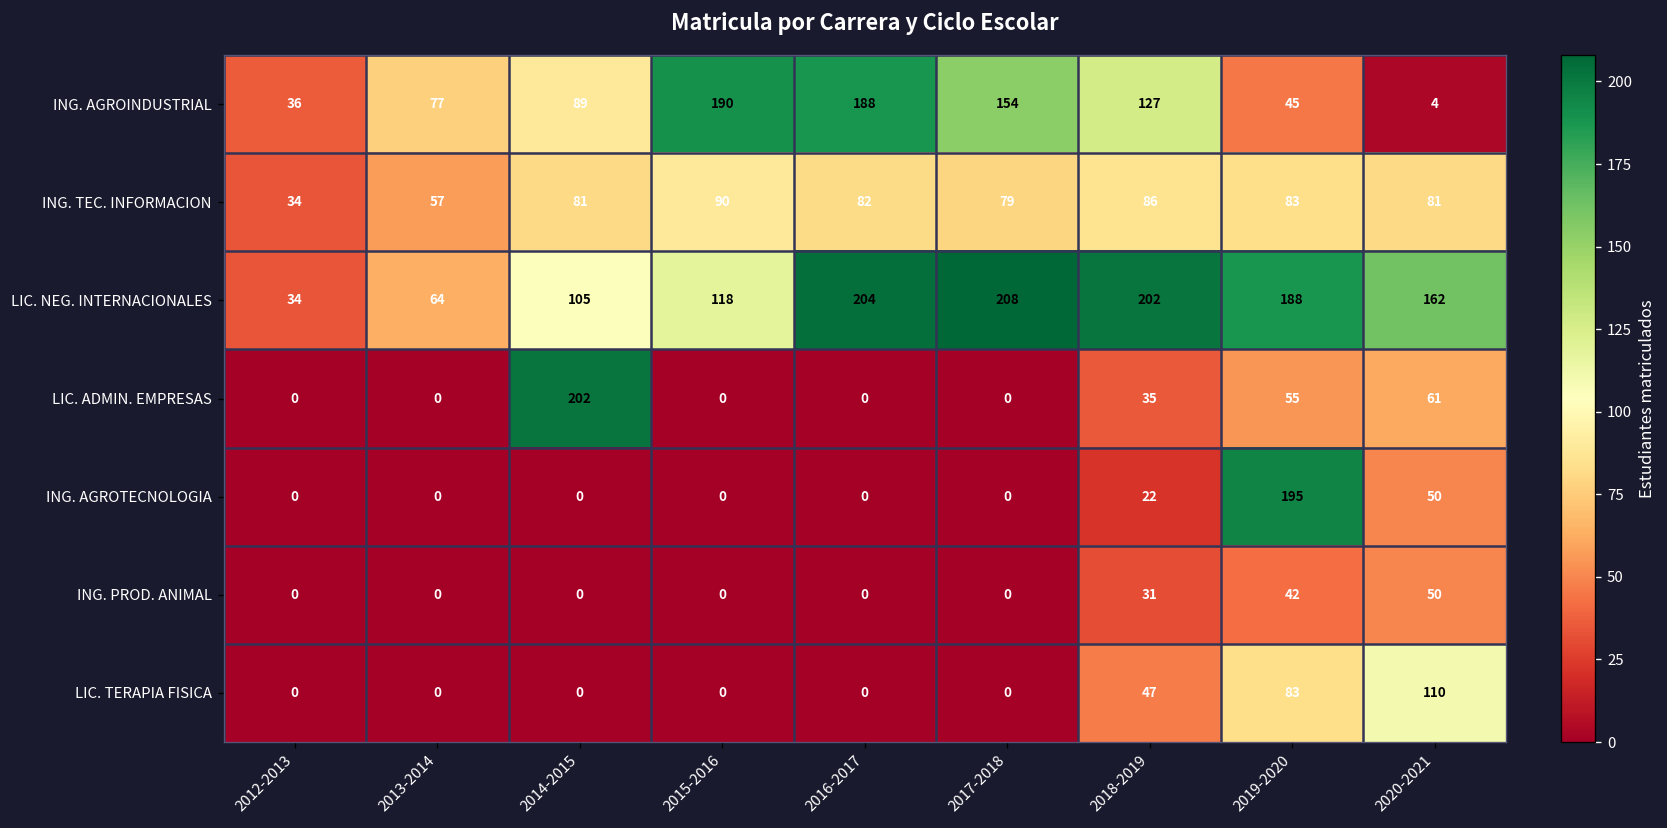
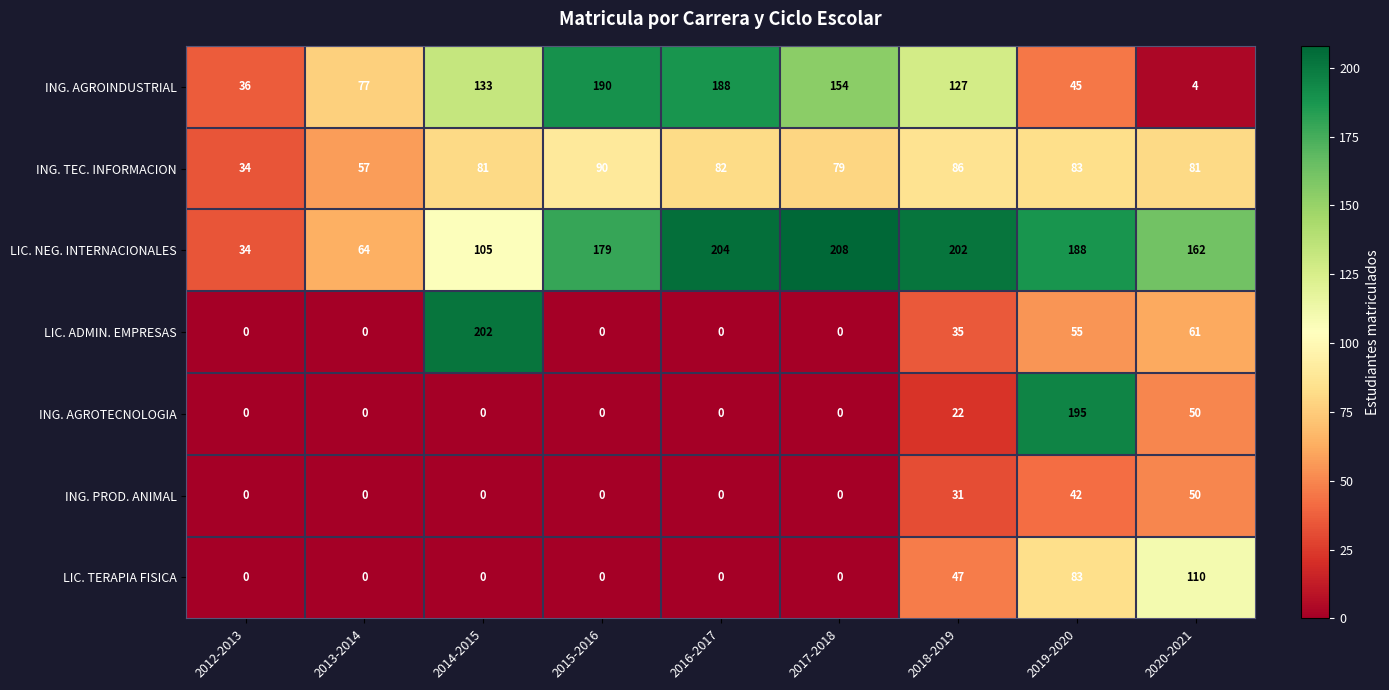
  {
    "ING. AGROINDUSTRIAL": {
      "2012-2013": 36,
      "2013-2014": 77,
-     "2014-2015": 89,
+     "2014-2015": 133,
      "2015-2016": 190,
      "2016-2017": 188,
      "2017-2018": 154,
      "2018-2019": 127,
      "2019-2020": 45,
      "2020-2021": 4
    },
    "ING. TEC. INFORMACION": {
      "2012-2013": 34,
      "2013-2014": 57,
      "2014-2015": 81,
      "2015-2016": 90,
      "2016-2017": 82,
      "2017-2018": 79,
      "2018-2019": 86,
      "2019-2020": 83,
      "2020-2021": 81
    },
    "LIC. NEG. INTERNACIONALES": {
      "2012-2013": 34,
      "2013-2014": 64,
      "2014-2015": 105,
-     "2015-2016": 118,
+     "2015-2016": 179,
      "2016-2017": 204,
      "2017-2018": 208,
      "2018-2019": 202,
      "2019-2020": 188,
      "2020-2021": 162
    },
    "LIC. ADMIN. EMPRESAS": {
      "2012-2013": 0,
      "2013-2014": 0,
      "2014-2015": 202,
      "2015-2016": 0,
      "2016-2017": 0,
      "2017-2018": 0,
      "2018-2019": 35,
      "2019-2020": 55,
      "2020-2021": 61
    },
    "ING. AGROTECNOLOGIA": {
      "2012-2013": 0,
      "2013-2014": 0,
      "2014-2015": 0,
      "2015-2016": 0,
      "2016-2017": 0,
      "2017-2018": 0,
      "2018-2019": 22,
      "2019-2020": 195,
      "2020-2021": 50
    },
    "ING. PROD. ANIMAL": {
      "2012-2013": 0,
      "2013-2014": 0,
      "2014-2015": 0,
      "2015-2016": 0,
      "2016-2017": 0,
      "2017-2018": 0,
      "2018-2019": 31,
      "2019-2020": 42,
      "2020-2021": 50
    },
    "LIC. TERAPIA FISICA": {
      "2012-2013": 0,
      "2013-2014": 0,
      "2014-2015": 0,
      "2015-2016": 0,
      "2016-2017": 0,
      "2017-2018": 0,
      "2018-2019": 47,
      "2019-2020": 83,
      "2020-2021": 110
    }
  }
